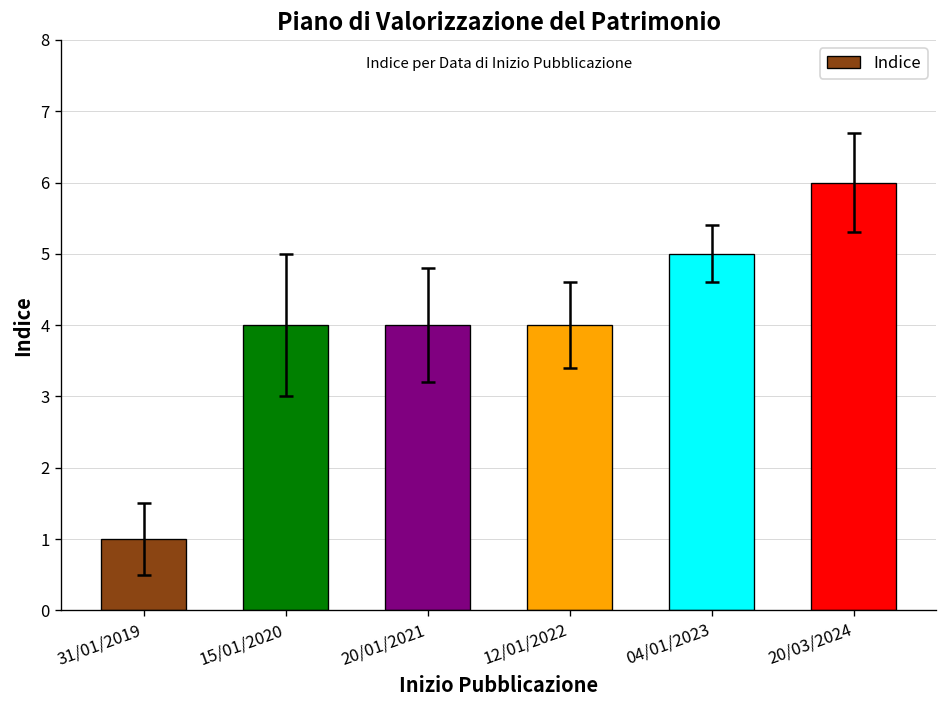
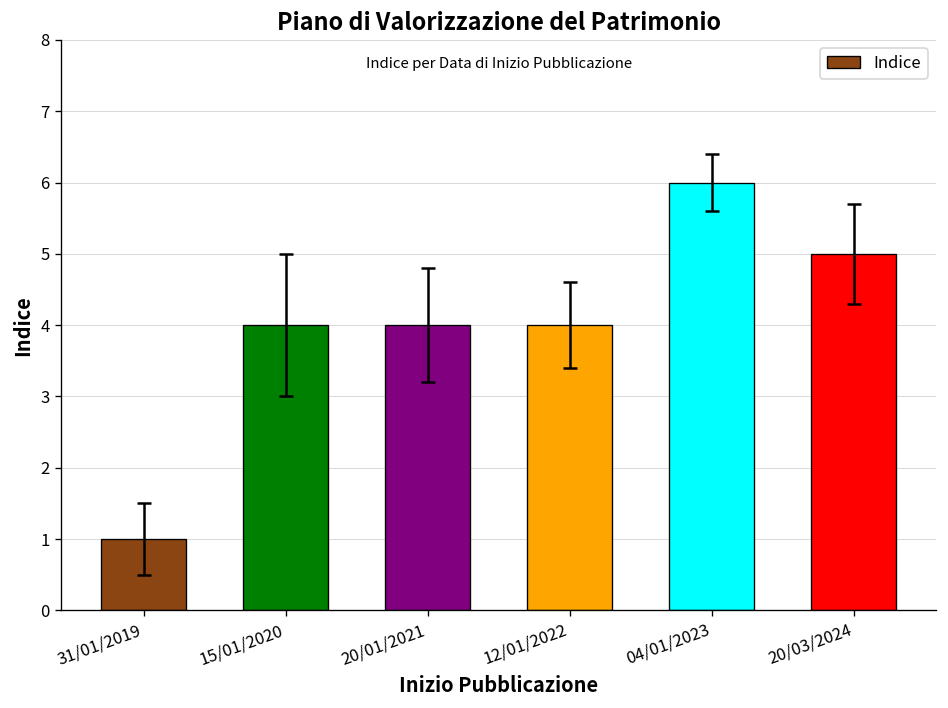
  {
    "Indice": {
      "31/01/2019": 1,
      "15/01/2020": 4,
      "20/01/2021": 4,
      "12/01/2022": 4,
-     "04/01/2023": 5,
-     "20/03/2024": 6
+     "04/01/2023": 6,
+     "20/03/2024": 5
    }
  }
